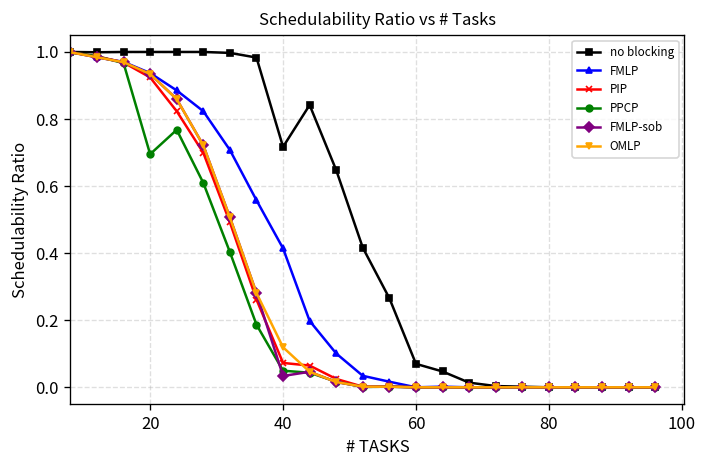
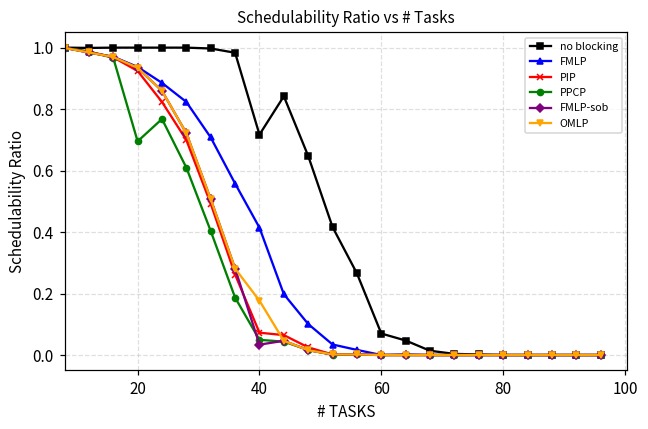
  {
    "no blocking": {
      "20": 1.00,
      "40": 0.72,
      "60": 0.07
    },
    "FMLP": {
      "40": 0.41
    },
    "PIP": {
      "20": 0.92,
      "40": 0.07
    },
    "PPCP": {
      "20": 0.70,
      "40": 0.05
    },
    "FMLP-sob": {
      "40": 0.03
    },
    "OMLP": {
-     "40": 0.12
+     "40": 0.18
    }
  }
